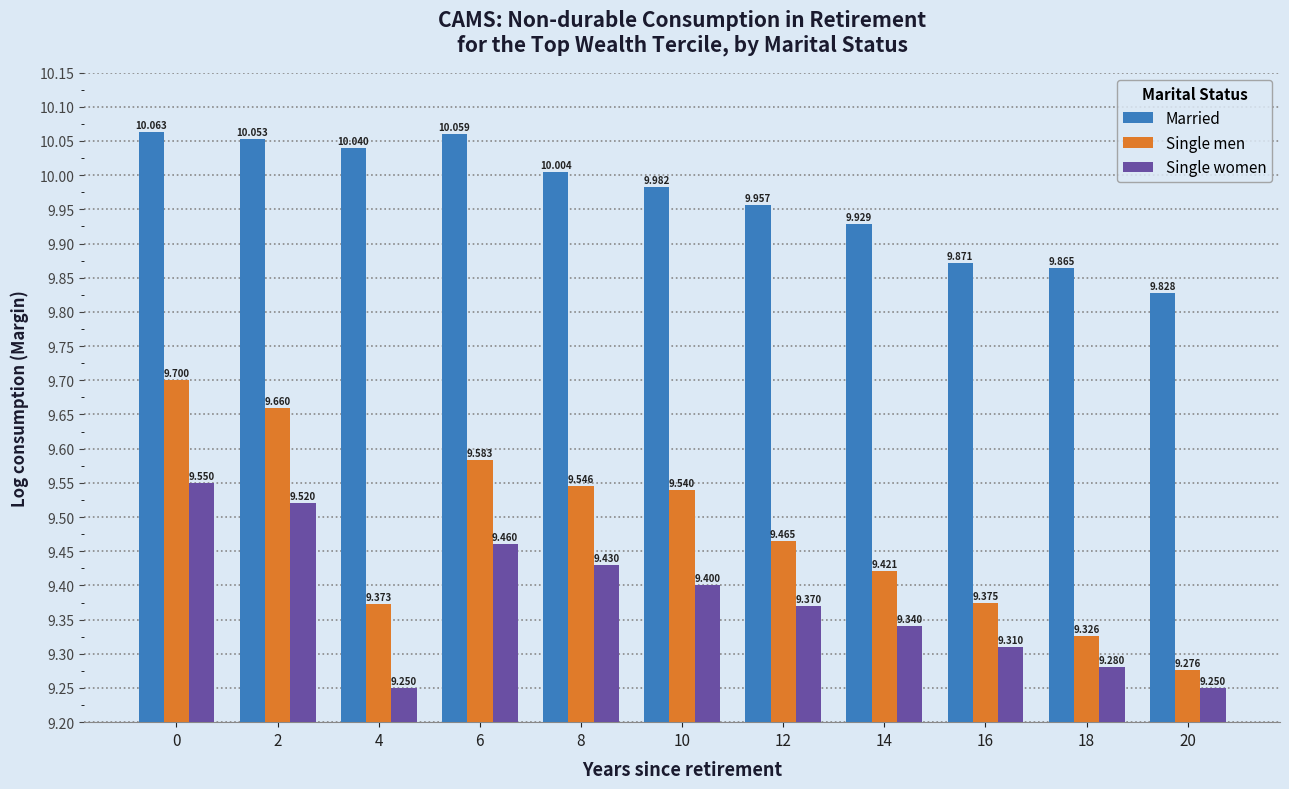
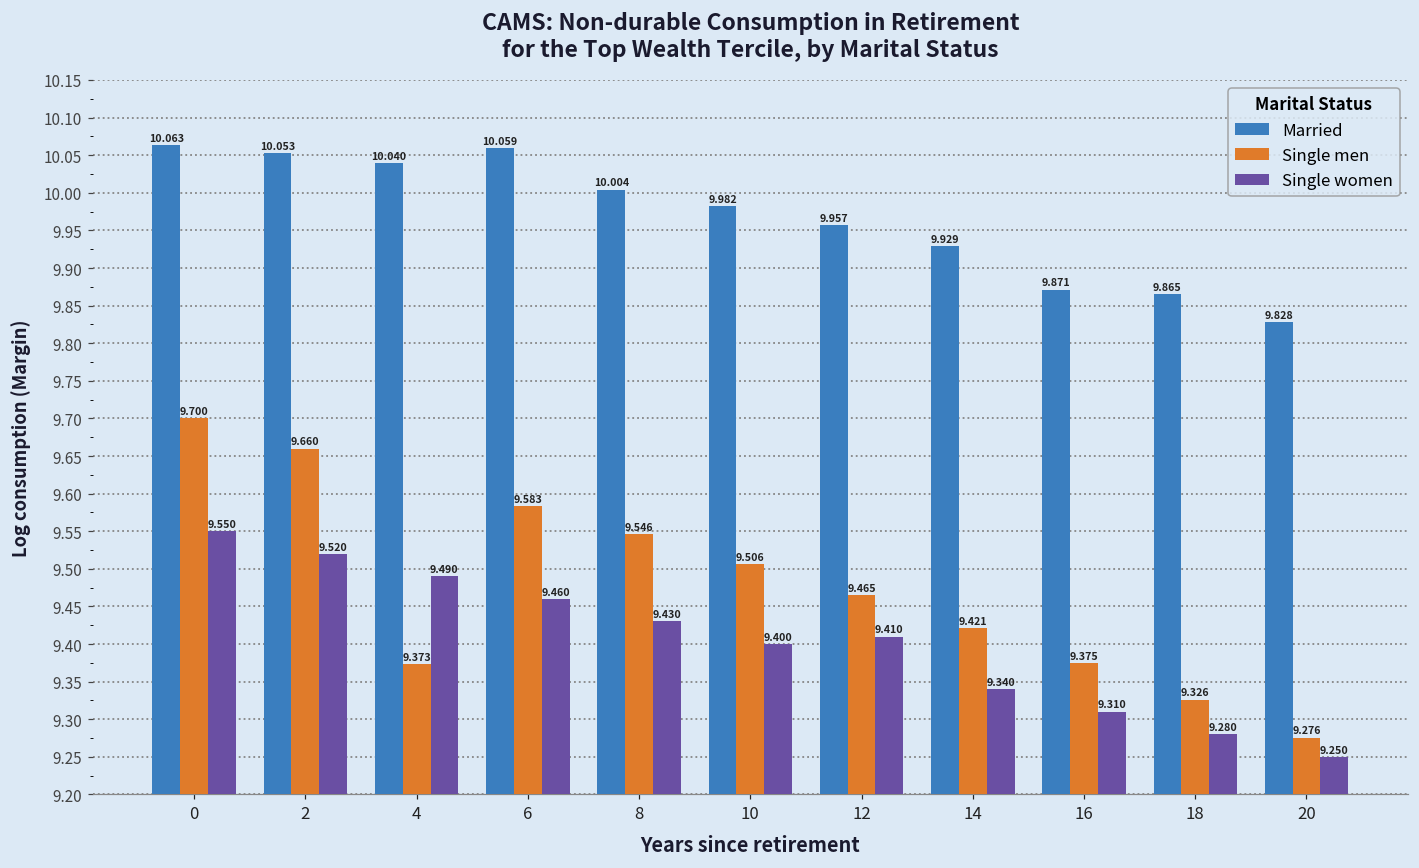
  {
    "Married": {
      "0": 10.063,
      "2": 10.053,
      "4": 10.040,
      "6": 10.059,
      "8": 10.004,
      "10": 9.982,
      "12": 9.957,
      "14": 9.929,
      "16": 9.871,
      "18": 9.865,
      "20": 9.828
    },
    "Single men": {
      "0": 9.700,
      "2": 9.660,
      "4": 9.373,
      "6": 9.583,
      "8": 9.546,
-     "10": 9.540,
+     "10": 9.506,
      "12": 9.465,
      "14": 9.421,
      "16": 9.375,
      "18": 9.326,
      "20": 9.276
    },
    "Single women": {
      "0": 9.550,
      "2": 9.520,
-     "4": 9.250,
+     "4": 9.490,
      "6": 9.460,
      "8": 9.430,
      "10": 9.400,
-     "12": 9.370,
+     "12": 9.410,
      "14": 9.340,
      "16": 9.310,
      "18": 9.280,
      "20": 9.250
    }
  }
